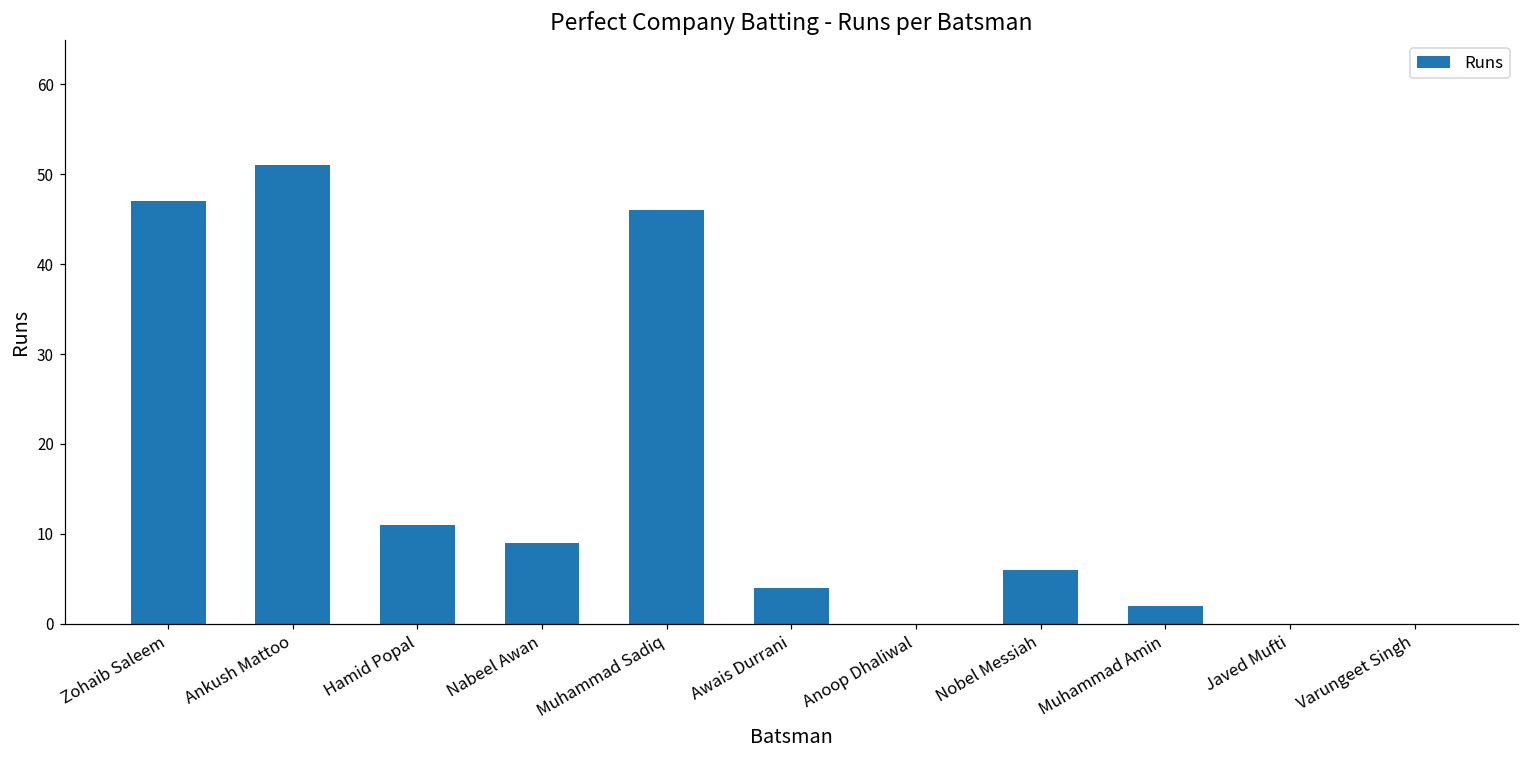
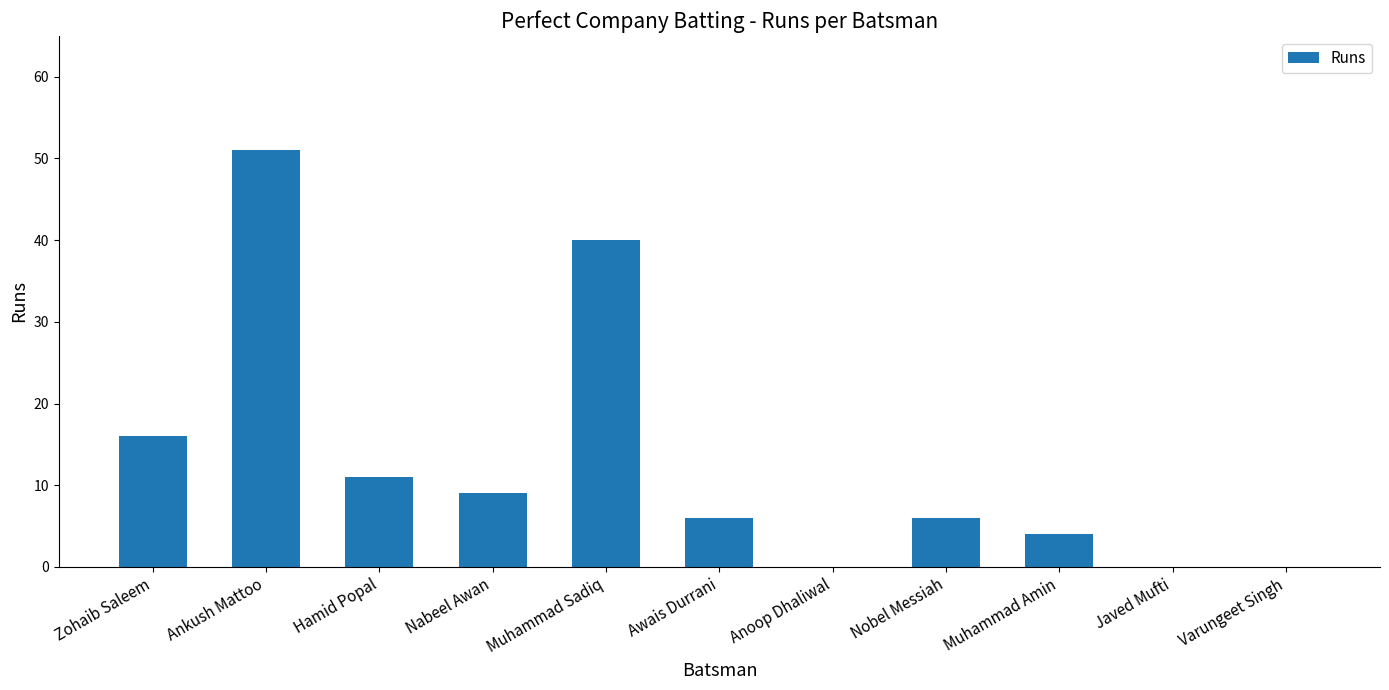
  {
-   "Zohaib Saleem": 47,
+   "Zohaib Saleem": 16,
    "Ankush Mattoo": 51,
    "Hamid Popal": 11,
    "Nabeel Awan": 9,
-   "Muhammad Sadiq": 46,
-   "Awais Durrani": 4,
+   "Muhammad Sadiq": 40,
+   "Awais Durrani": 6,
    "Anoop Dhaliwal": 0,
    "Nobel Messiah": 6,
-   "Muhammad Amin": 2,
+   "Muhammad Amin": 4,
    "Javed Mufti": 0,
    "Varungeet Singh": 0
  }
